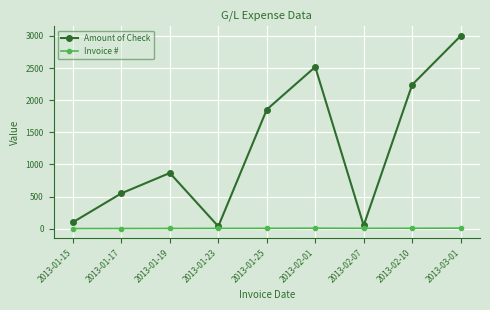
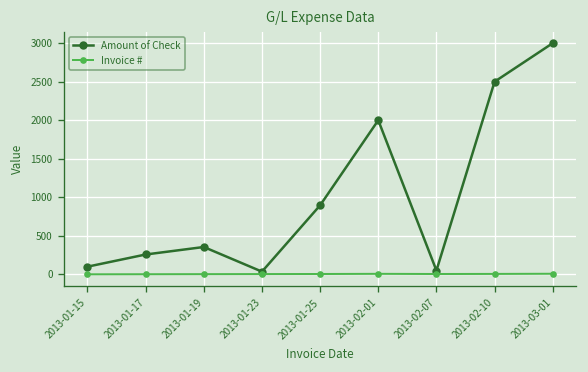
  {
    "Amount of Check": {
      "2013-01-15": 100,
-     "2013-01-17": 600,
-     "2013-01-19": 900,
-     "2013-01-25": 1900,
-     "2013-02-01": 2500,
+     "2013-01-17": 300,
+     "2013-01-19": 400,
+     "2013-01-25": 900,
+     "2013-02-01": 2000,
      "2013-02-07": 100,
-     "2013-02-10": 2200,
+     "2013-02-10": 2500,
      "2013-03-01": 3000
    },
    "Invoice #": {
      "2013-01-15": 0,
      "2013-01-17": 0,
      "2013-01-19": 0,
      "2013-01-25": 0,
      "2013-02-01": 0,
      "2013-02-07": 0,
      "2013-02-10": 0,
      "2013-03-01": 0
    }
  }
